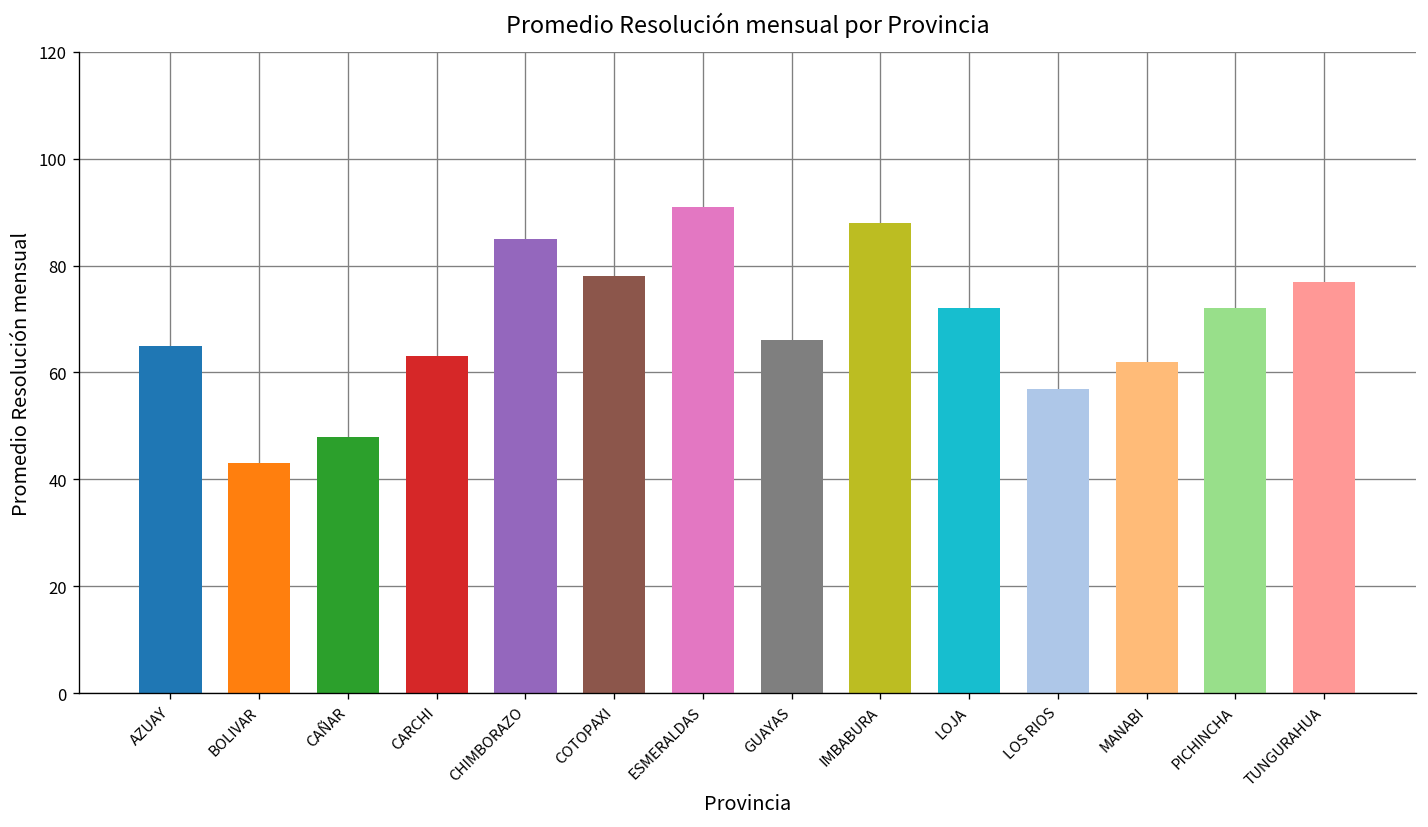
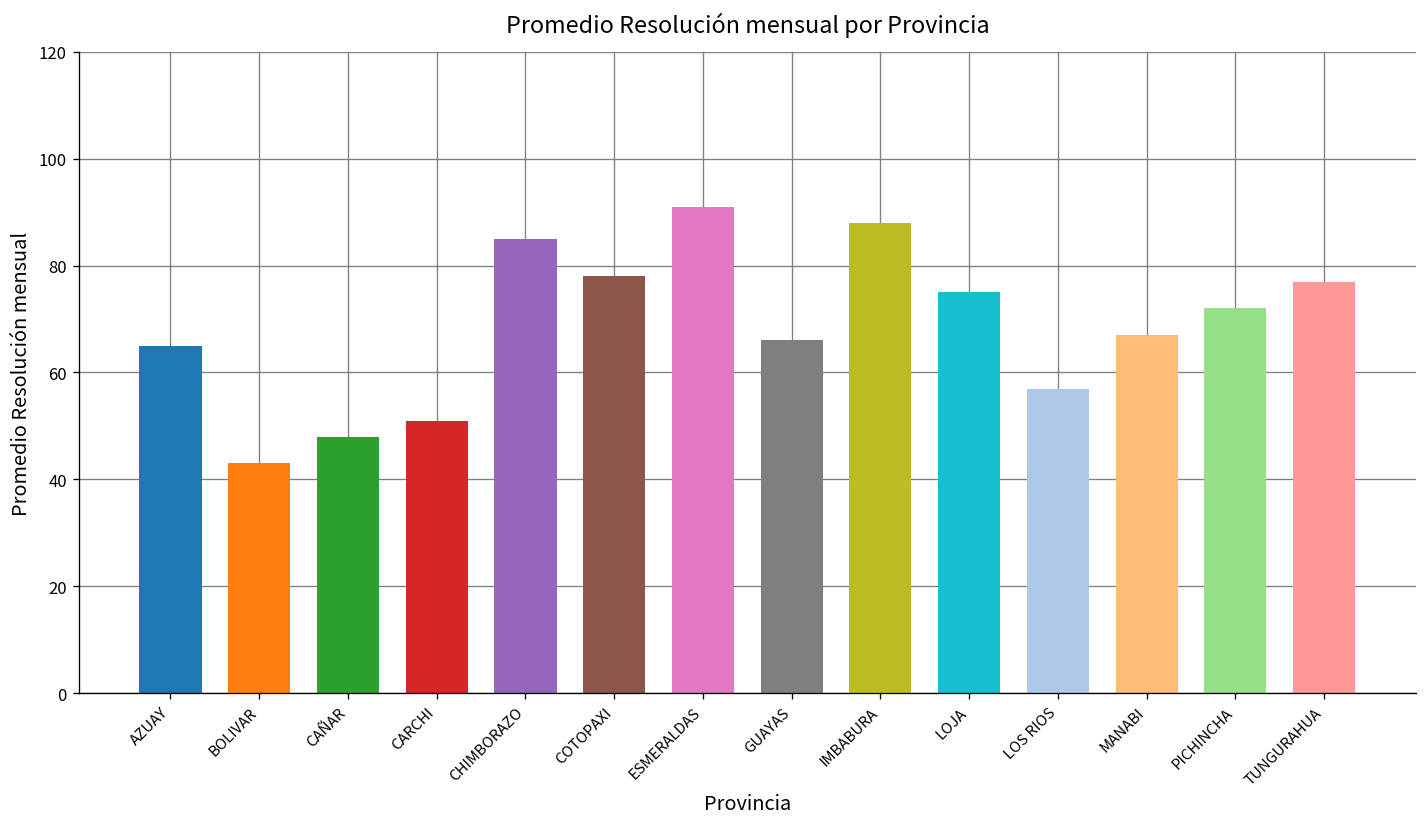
  {
    "AZUAY": 65,
    "BOLIVAR": 43,
    "CAÑAR": 48,
-   "CARCHI": 63,
+   "CARCHI": 51,
    "CHIMBORAZO": 85,
    "COTOPAXI": 78,
    "ESMERALDAS": 91,
    "GUAYAS": 66,
    "IMBABURA": 88,
-   "LOJA": 72,
+   "LOJA": 75,
    "LOS RIOS": 57,
-   "MANABI": 62,
+   "MANABI": 67,
    "PICHINCHA": 72,
    "TUNGURAHUA": 77
  }
